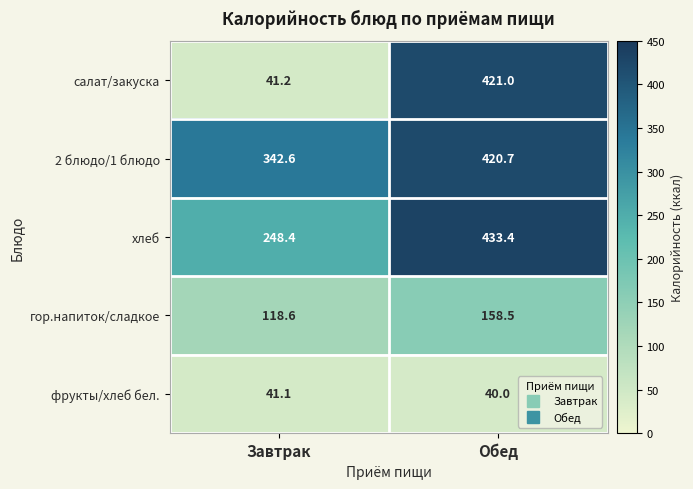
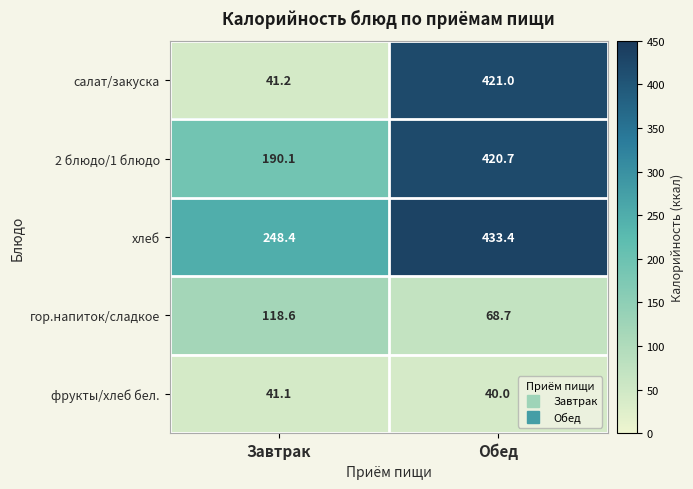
  {
    "салат/закуска": {
      "Завтрак": 41.2,
      "Обед": 421.0
    },
    "2 блюдо/1 блюдо": {
-     "Завтрак": 342.6,
+     "Завтрак": 190.1,
      "Обед": 420.7
    },
    "хлеб": {
      "Завтрак": 248.4,
      "Обед": 433.4
    },
    "гор.напиток/сладкое": {
      "Завтрак": 118.6,
-     "Обед": 158.5
+     "Обед": 68.7
    },
    "фрукты/хлеб бел.": {
      "Завтрак": 41.1,
      "Обед": 40.0
    }
  }
